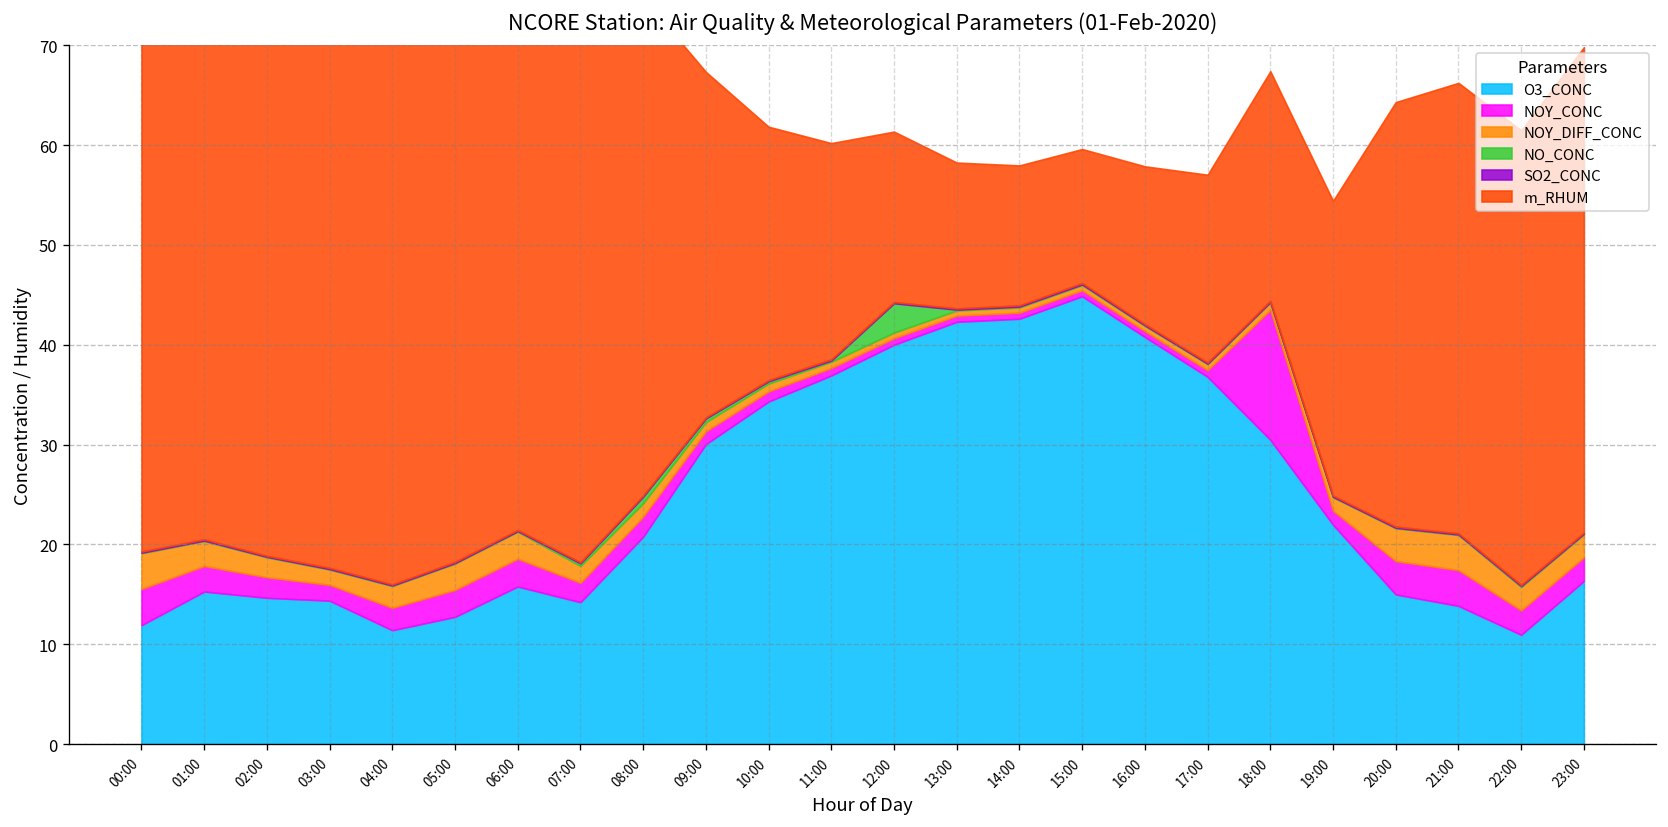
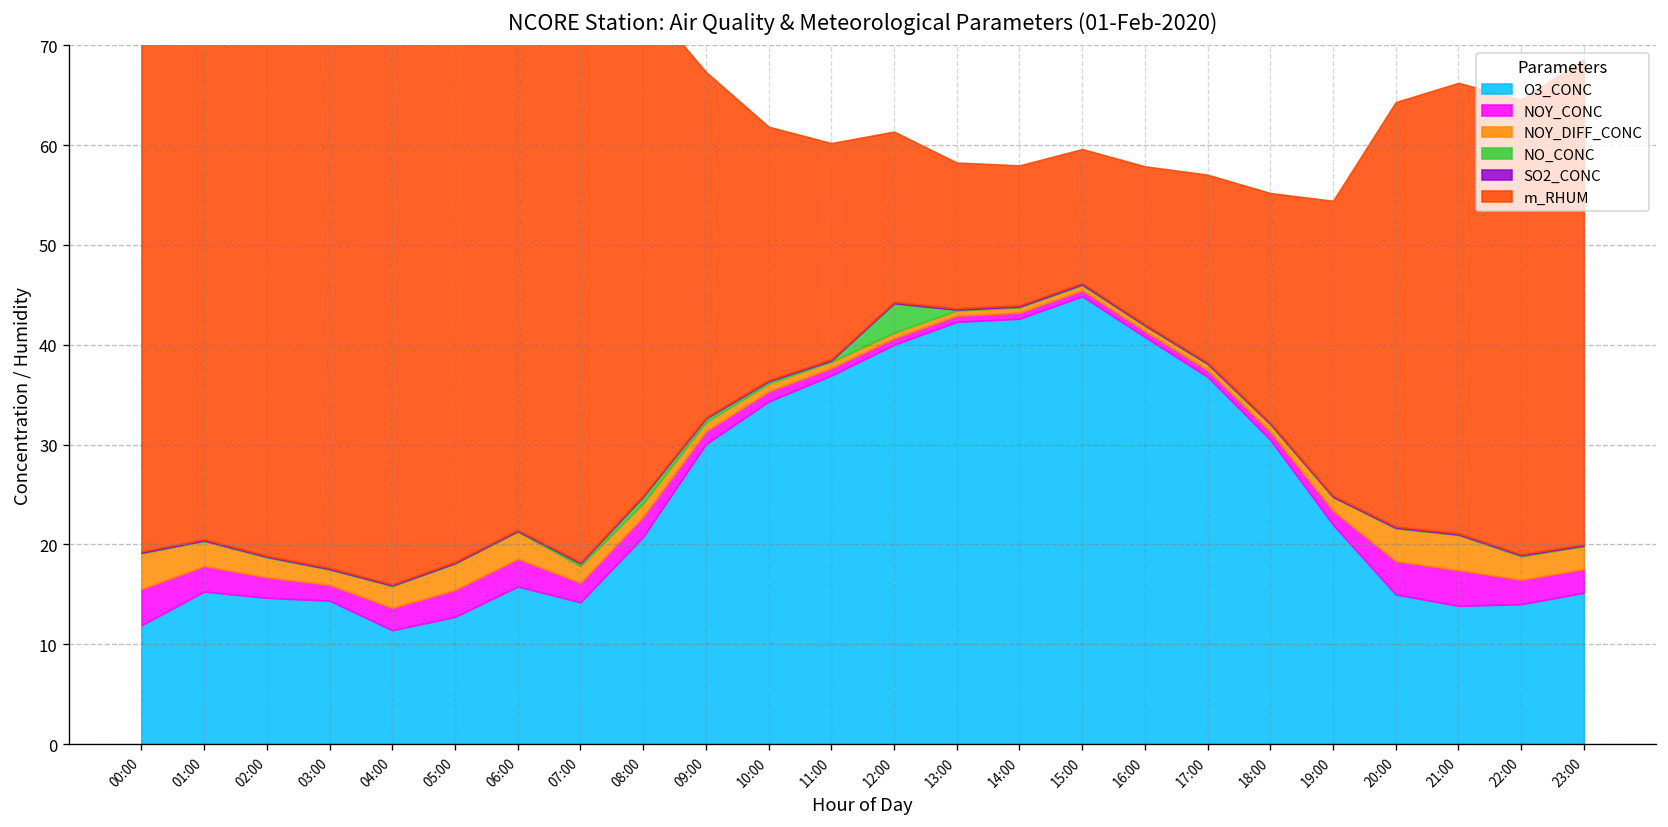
  {
    "O3_CONC": {
      "00:00": 12,
      "01:00": 15,
      "02:00": 15,
      "03:00": 14,
      "04:00": 11,
      "05:00": 13,
      "06:00": 16,
      "07:00": 14,
      "08:00": 21,
      "09:00": 30,
      "10:00": 34,
      "11:00": 37,
      "12:00": 40,
      "13:00": 42,
      "14:00": 43,
      "15:00": 45,
      "16:00": 41,
      "17:00": 37,
      "18:00": 30,
      "19:00": 22,
      "20:00": 15,
      "21:00": 14,
-     "22:00": 11,
-     "23:00": 16
+     "22:00": 14,
+     "23:00": 15
    },
    "NOY_CONC": {
      "00:00": 4,
      "01:00": 3,
      "02:00": 2,
      "03:00": 2,
      "04:00": 2,
      "05:00": 3,
      "06:00": 3,
      "07:00": 2,
      "08:00": 2,
      "09:00": 1,
      "10:00": 1,
      "11:00": 1,
      "12:00": 1,
      "13:00": 1,
      "14:00": 1,
      "15:00": 1,
      "16:00": 1,
      "17:00": 1,
-     "18:00": 13,
+     "18:00": 1,
      "19:00": 1,
      "20:00": 3,
      "21:00": 4,
      "22:00": 2,
      "23:00": 2
    },
    "NOY_DIFF_CONC": {
      "08:00": 1,
      "09:00": 1,
      "12:00": 1
    },
    "m_RHUM": {
      "09:00": 35,
      "10:00": 25,
      "11:00": 22,
      "12:00": 17,
      "13:00": 15,
      "14:00": 14,
      "15:00": 13,
      "16:00": 16,
      "17:00": 19,
      "18:00": 23,
      "19:00": 30,
      "20:00": 43,
      "21:00": 45
    }
  }
